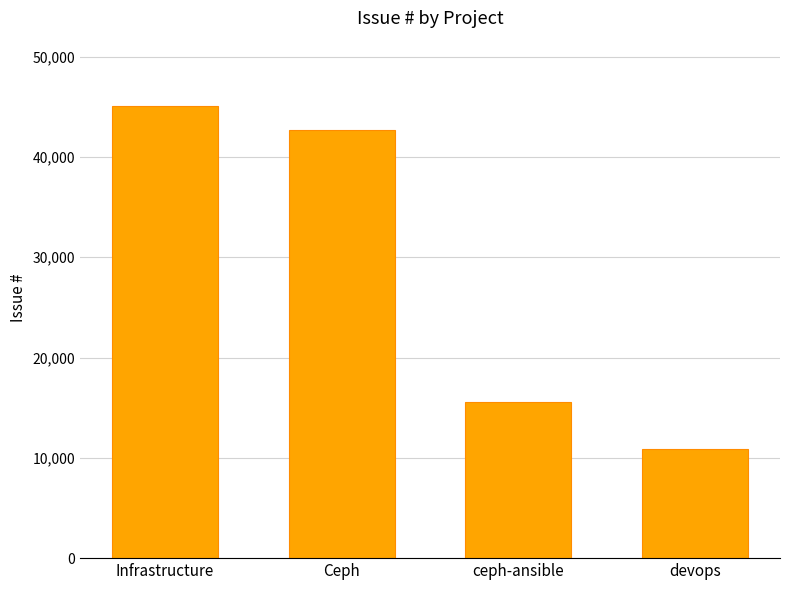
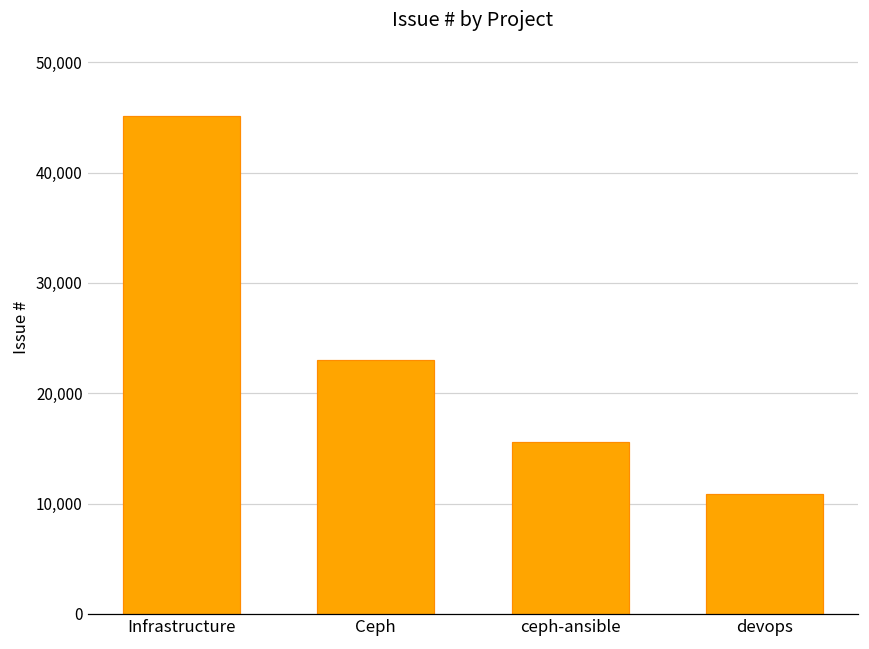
  {
    "Infrastructure": "45,100",
-   "Ceph": "42,600",
+   "Ceph": "23,000",
    "ceph-ansible": "15,600",
    "devops": "10,900"
  }
